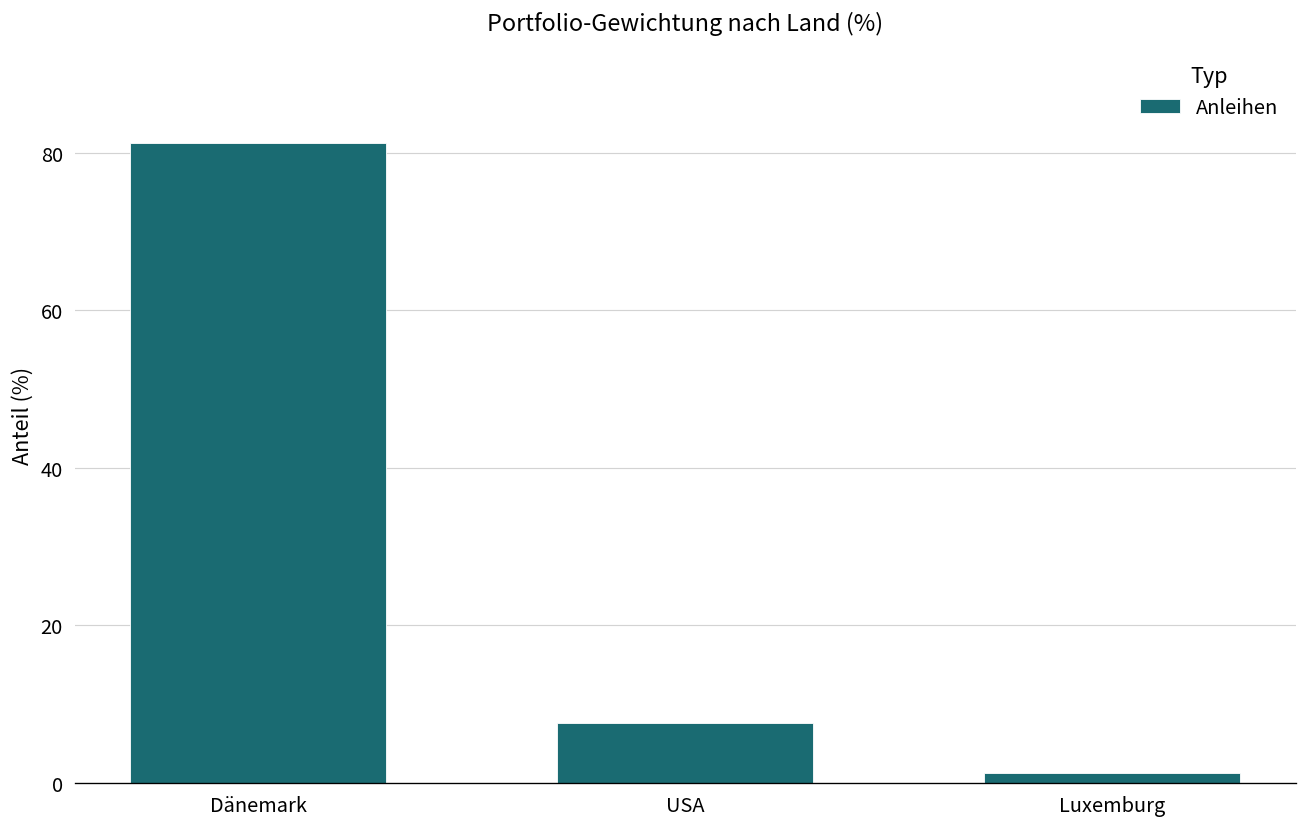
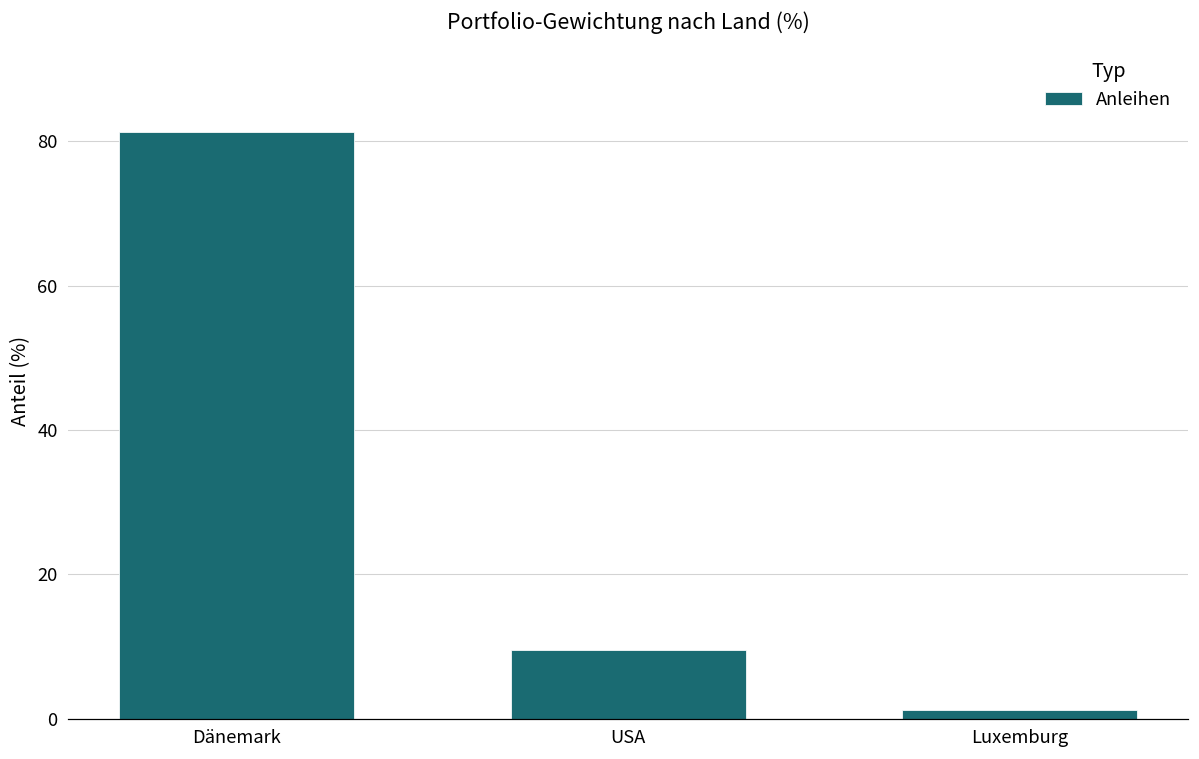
  {
    "Dänemark": 81,
-   "USA": 8,
+   "USA": 9,
    "Luxemburg": 1
  }
